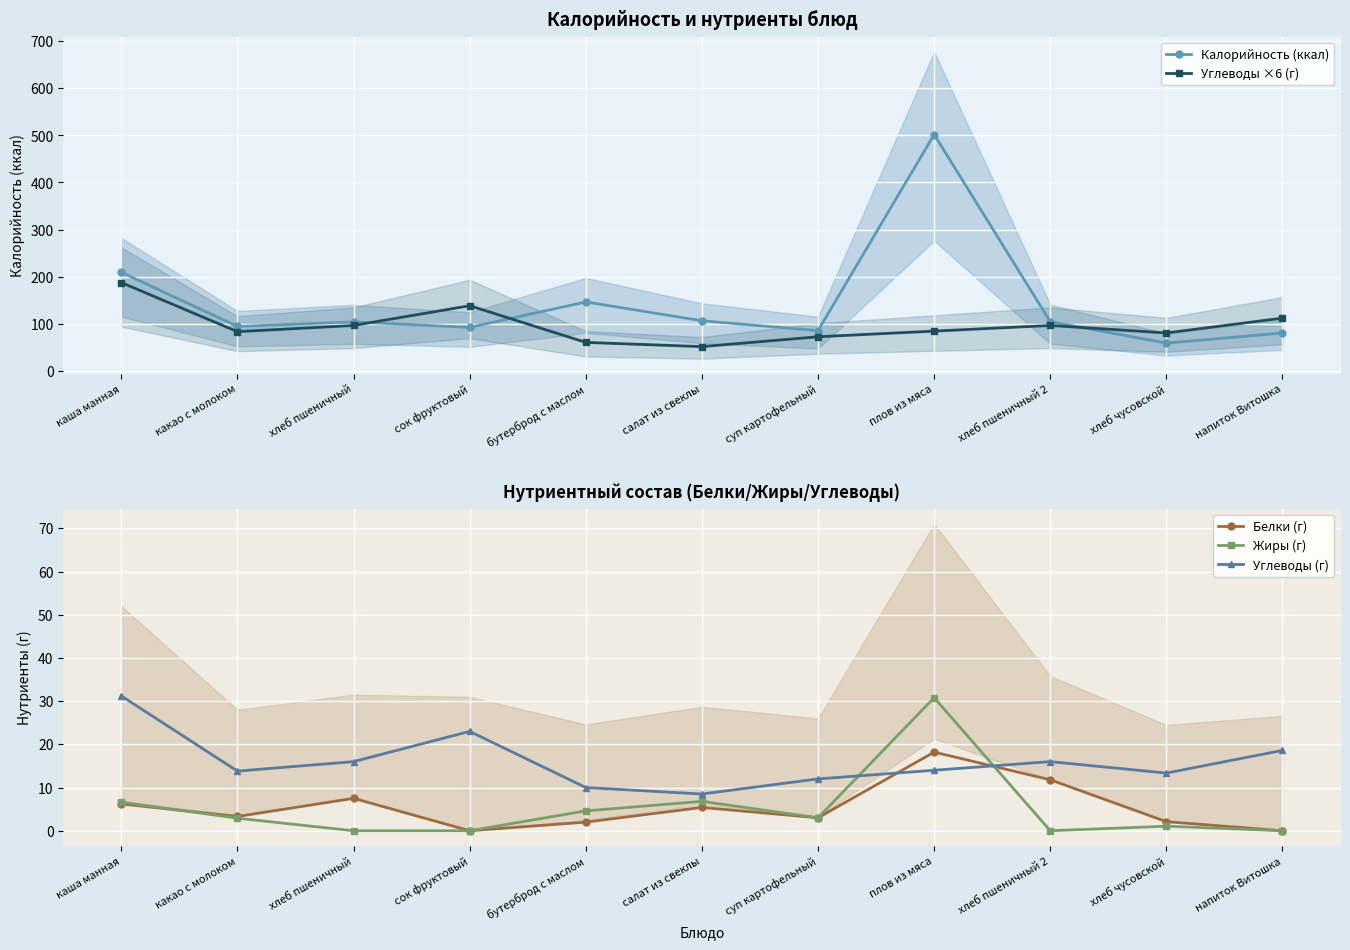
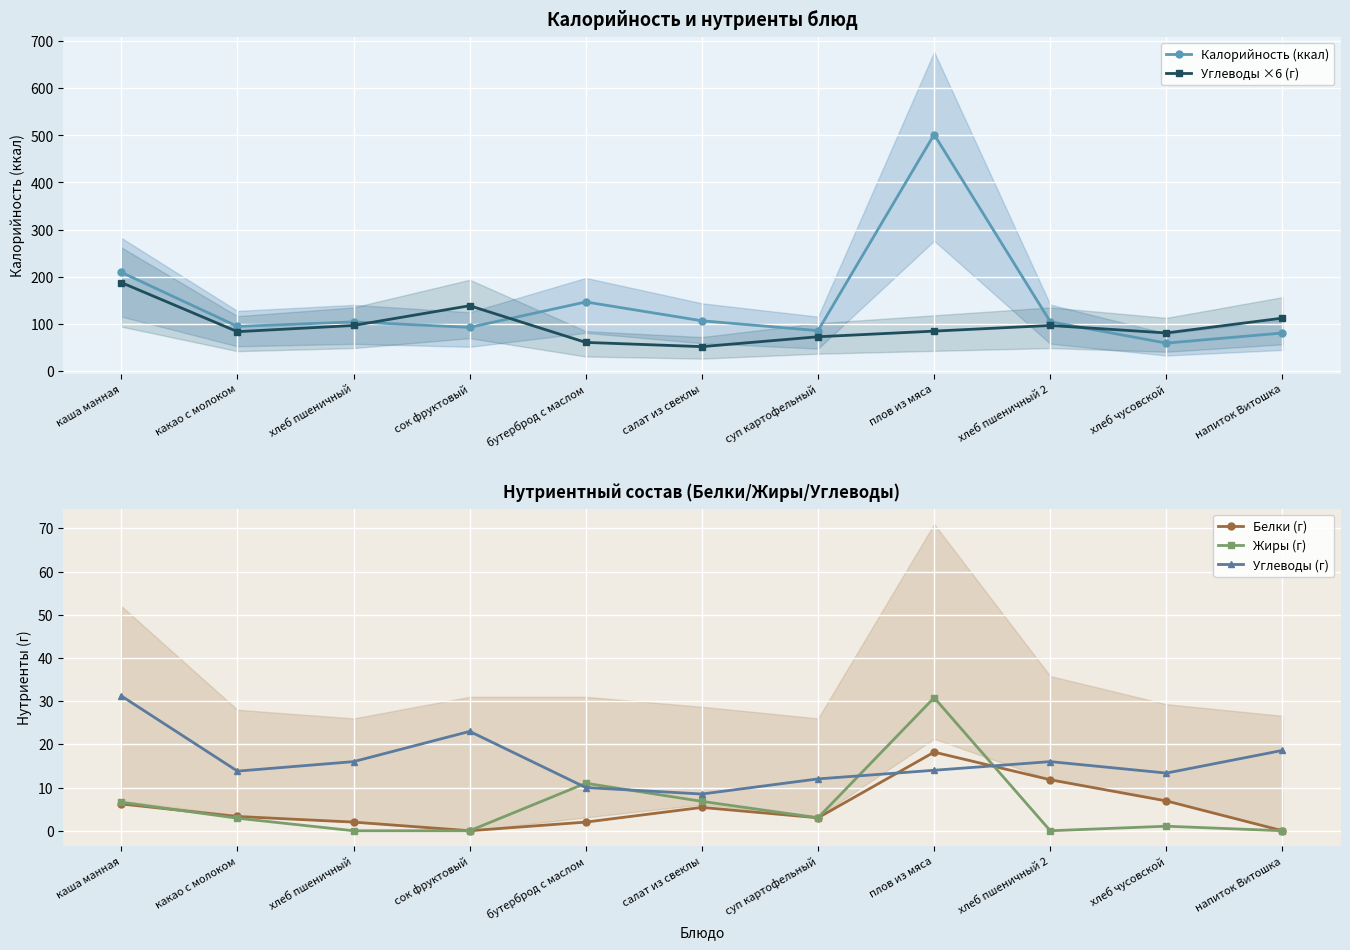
  {
    "Нутриентный состав (Белки/Жиры/Углеводы)": {
      "Белки (г)": {
-       "хлеб пшеничный": 8,
+       "хлеб пшеничный": 2,
        "бутерброд с маслом": 2,
        "салат из свеклы": 5,
        "плов из мяса": 18,
        "хлеб пшеничный 2": 12,
-       "хлеб чусовской": 2
+       "хлеб чусовской": 7
      },
      "Жиры (г)": {
        "хлеб пшеничный": 0,
-       "бутерброд с маслом": 5,
+       "бутерброд с маслом": 11,
        "салат из свеклы": 7,
        "плов из мяса": 31,
        "хлеб пшеничный 2": 0,
        "хлеб чусовской": 1
      },
      "Углеводы (г)": {
        "каша манная": 31,
        "какао с молоком": 14,
        "хлеб пшеничный": 16,
        "сок фруктовый": 23,
        "бутерброд с маслом": 10,
        "салат из свеклы": 9,
        "суп картофельный": 12,
        "плов из мяса": 14,
        "хлеб пшеничный 2": 16,
        "хлеб чусовской": 13,
        "напиток Витошка": 19
      }
    }
  }
